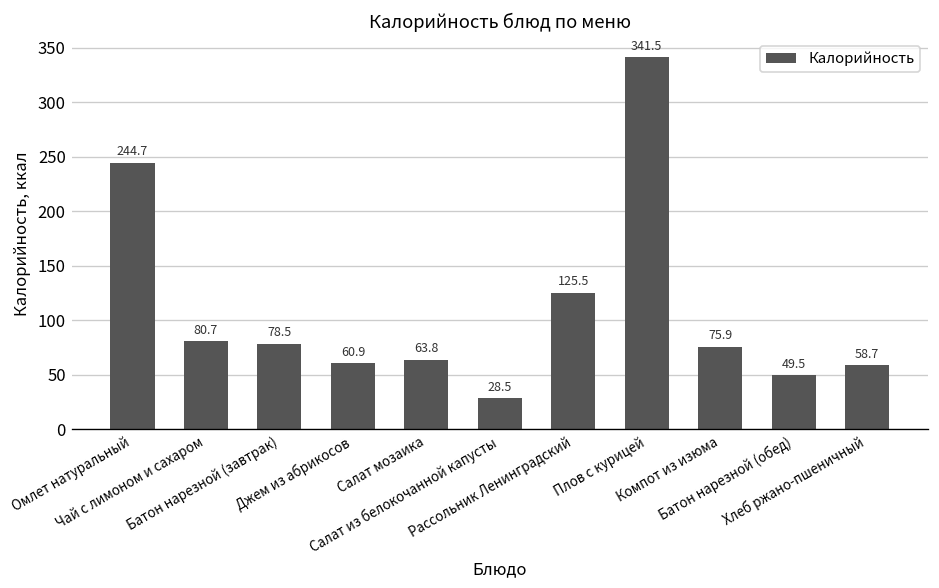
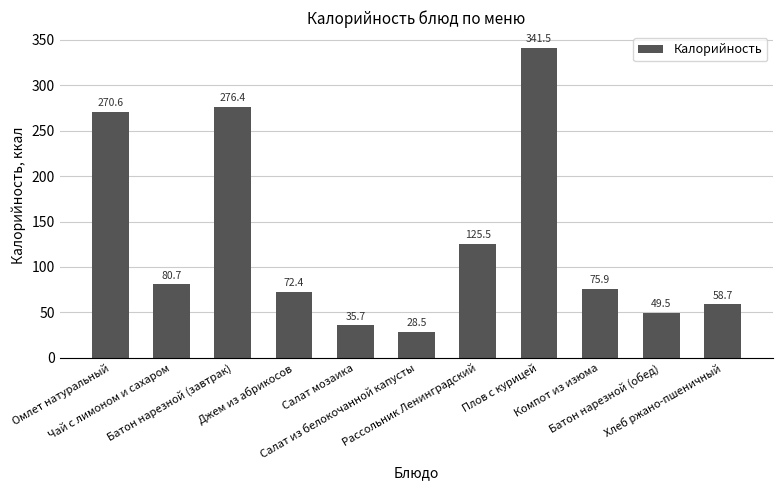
  {
-   "Омлет натуральный": 244.7,
+   "Омлет натуральный": 270.6,
    "Чай с лимоном и сахаром": 80.7,
-   "Батон нарезной (завтрак)": 78.5,
-   "Джем из абрикосов": 60.9,
-   "Салат мозаика": 63.8,
+   "Батон нарезной (завтрак)": 276.4,
+   "Джем из абрикосов": 72.4,
+   "Салат мозаика": 35.7,
    "Салат из белокочанной капусты": 28.5,
    "Рассольник Ленинградский": 125.5,
    "Плов с курицей": 341.5,
    "Компот из изюма": 75.9,
    "Батон нарезной (обед)": 49.5,
    "Хлеб ржано-пшеничный": 58.7
  }
